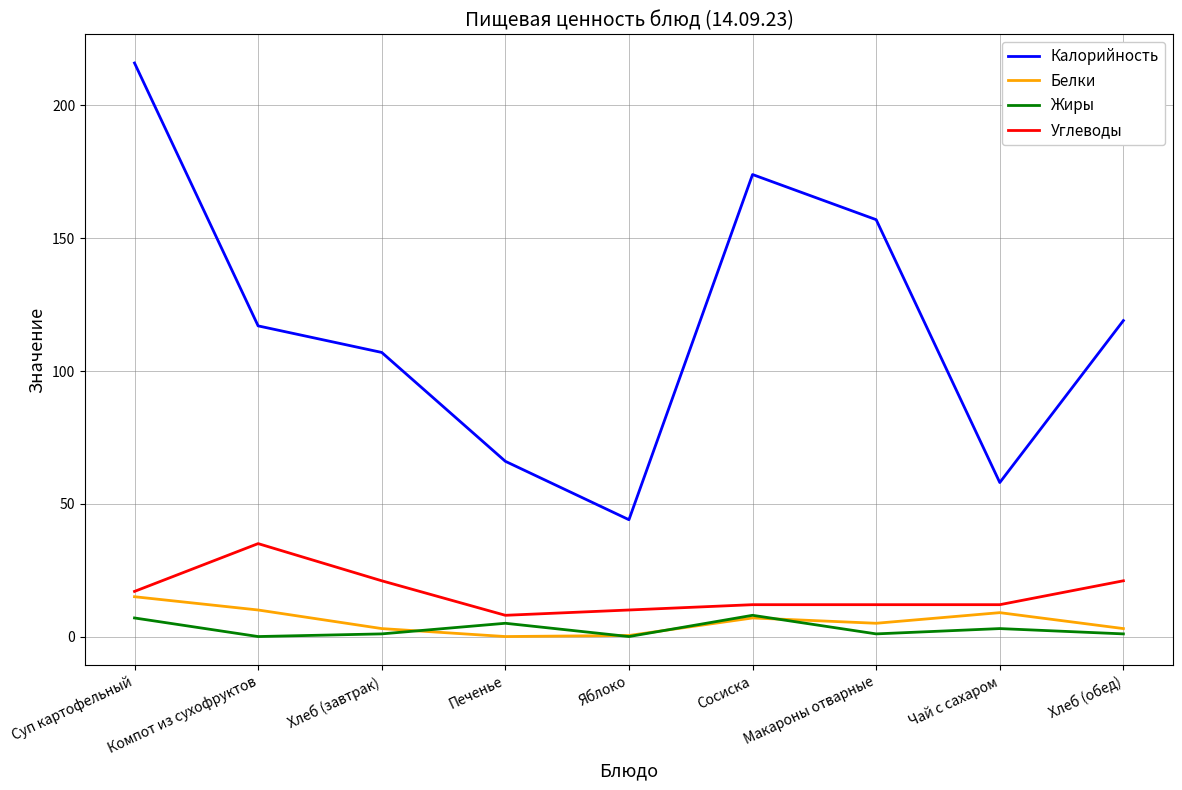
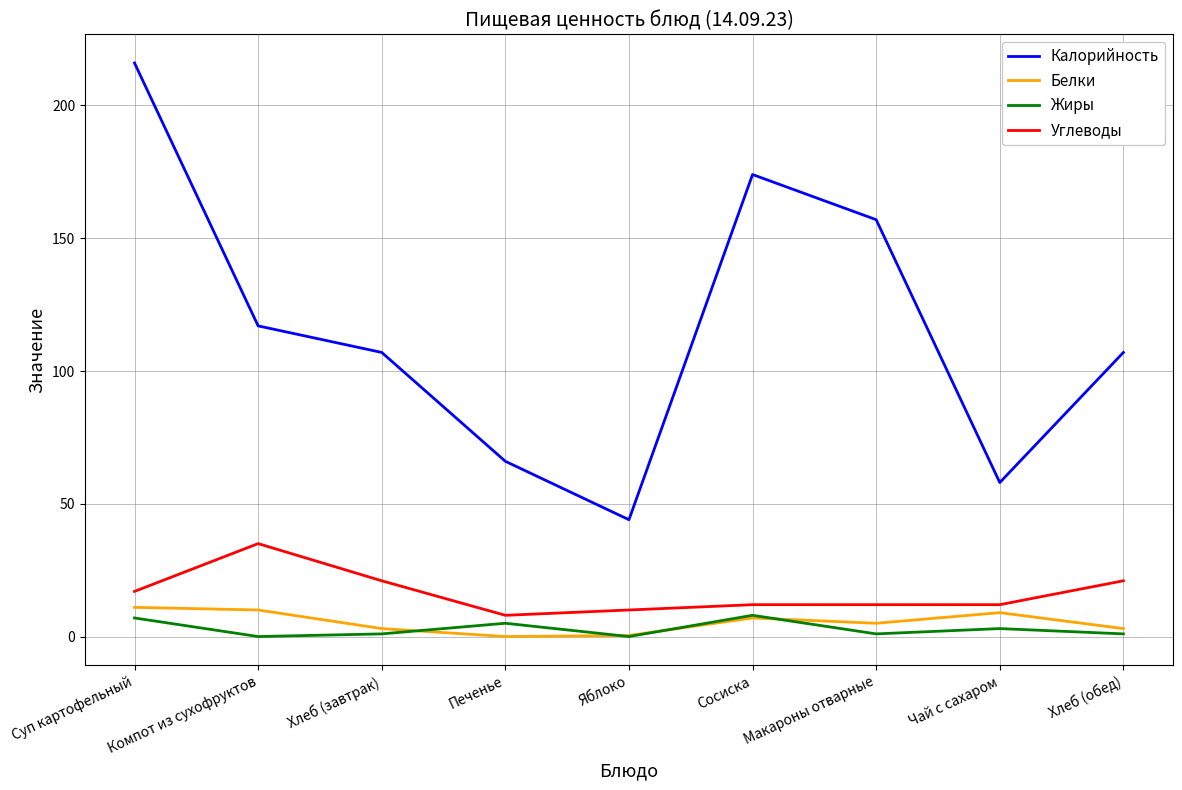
  {
    "Калорийность": {
      "Суп картофельный": 216,
      "Компот из сухофруктов": 117,
      "Хлеб (завтрак)": 107,
      "Печенье": 66,
      "Яблоко": 44,
      "Сосиска": 174,
      "Макароны отварные": 157,
      "Чай с сахаром": 58,
-     "Хлеб (обед)": 119
+     "Хлеб (обед)": 107
    },
    "Белки": {
-     "Суп картофельный": 15,
+     "Суп картофельный": 11,
      "Компот из сухофруктов": 10,
      "Хлеб (завтрак)": 3,
      "Печенье": 0,
      "Сосиска": 7,
      "Макароны отварные": 5,
      "Чай с сахаром": 9,
      "Хлеб (обед)": 3
    },
    "Жиры": {
      "Суп картофельный": 7,
      "Компот из сухофруктов": 0,
      "Хлеб (завтрак)": 1,
      "Печенье": 5,
      "Сосиска": 8,
      "Макароны отварные": 1,
      "Чай с сахаром": 3,
      "Хлеб (обед)": 1
    },
    "Углеводы": {
      "Суп картофельный": 17,
      "Компот из сухофруктов": 35,
      "Хлеб (завтрак)": 21,
      "Печенье": 8,
      "Яблоко": 10,
      "Сосиска": 12,
      "Макароны отварные": 12,
      "Чай с сахаром": 12,
      "Хлеб (обед)": 21
    }
  }
